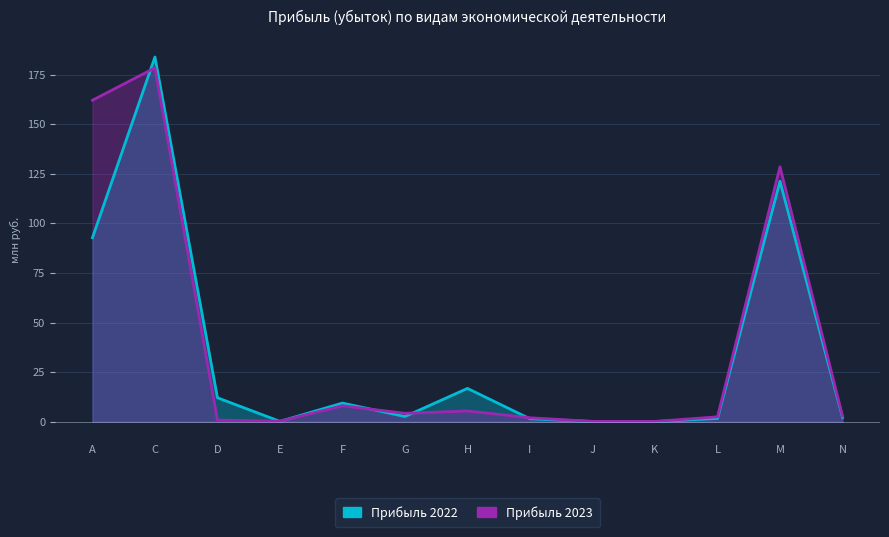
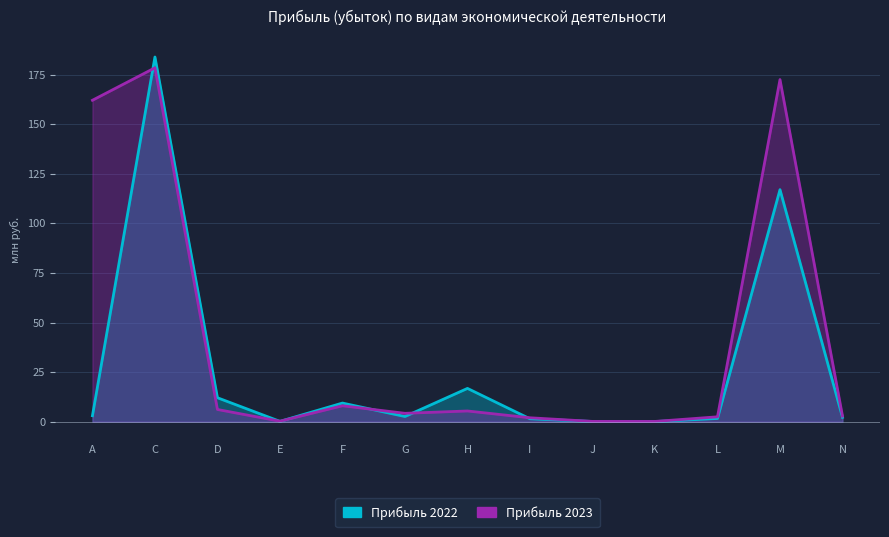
  {
    "Прибыль 2022": {
-     "A": 93,
+     "A": 3,
      "C": 184,
      "D": 12,
      "F": 9,
      "G": 3,
      "H": 17,
-     "M": 121
+     "M": 117
    },
    "Прибыль 2023": {
      "A": 162,
      "C": 178,
-     "D": 1,
+     "D": 6,
      "F": 8,
      "G": 4,
      "H": 5,
-     "M": 129
+     "M": 173
    }
  }
